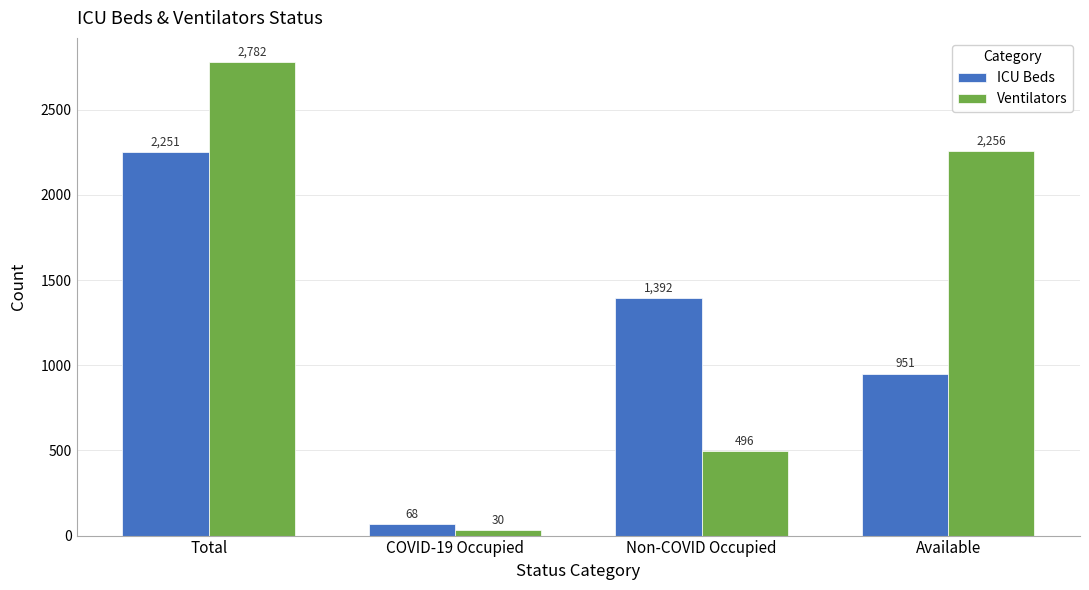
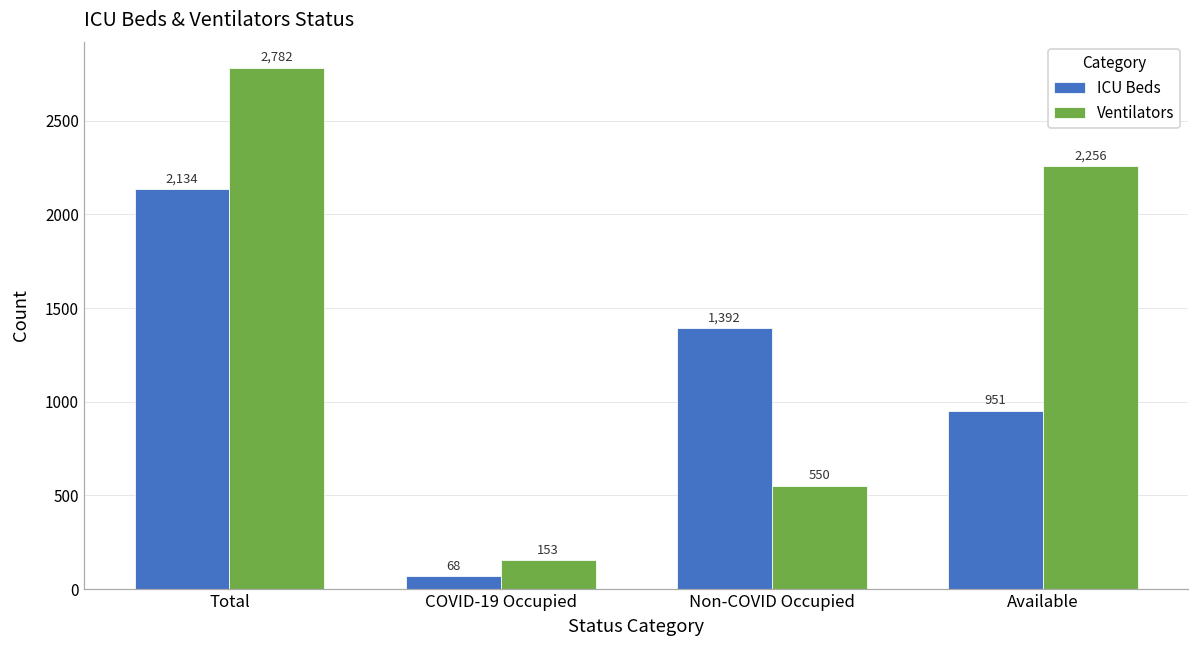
  {
    "ICU Beds": {
-     "Total": "2,251",
+     "Total": "2,134",
      "COVID-19 Occupied": "68",
      "Non-COVID Occupied": "1,392",
      "Available": "951"
    },
    "Ventilators": {
      "Total": "2,782",
-     "COVID-19 Occupied": "30",
-     "Non-COVID Occupied": "496",
+     "COVID-19 Occupied": "153",
+     "Non-COVID Occupied": "550",
      "Available": "2,256"
    }
  }
